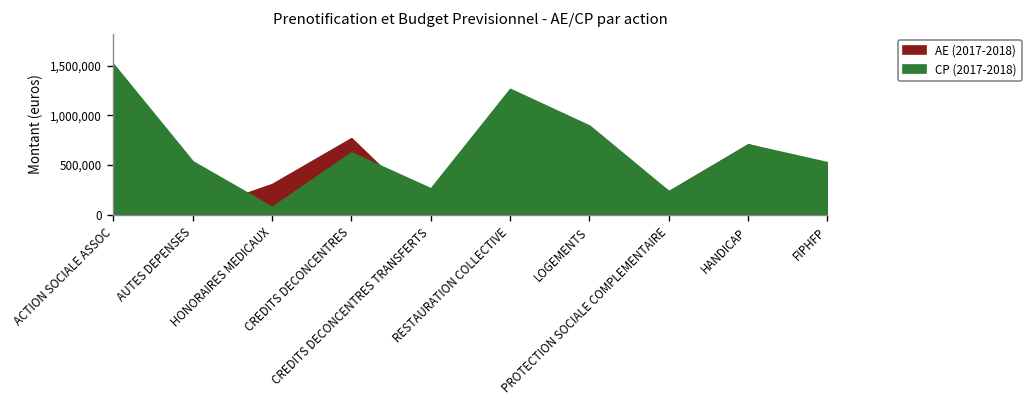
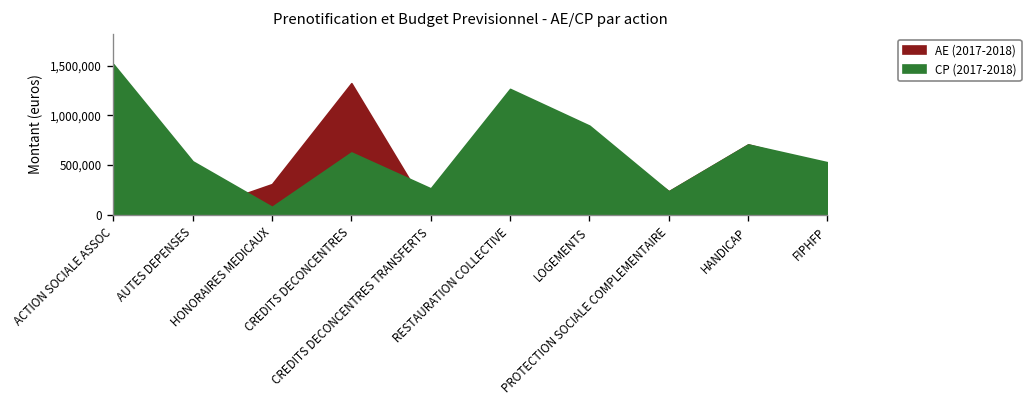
  {
    "AE (2017-2018)": {
      "HONORAIRES MEDICAUX": "300,000",
-     "CREDITS DECONCENTRES": "800,000"
+     "CREDITS DECONCENTRES": "1,300,000"
    },
    "CP (2017-2018)": {
      "ACTION SOCIALE ASSOC": "1,500,000",
      "AUTES DEPENSES": "500,000",
      "HONORAIRES MEDICAUX": "100,000",
      "CREDITS DECONCENTRES": "600,000",
      "CREDITS DECONCENTRES TRANSFERTS": "300,000",
      "RESTAURATION COLLECTIVE": "1,300,000",
      "LOGEMENTS": "900,000"
    }
  }
